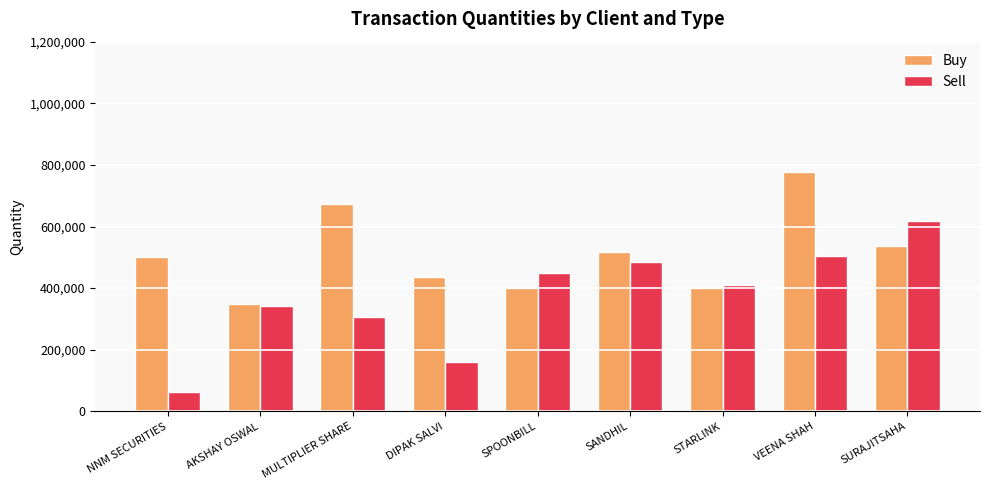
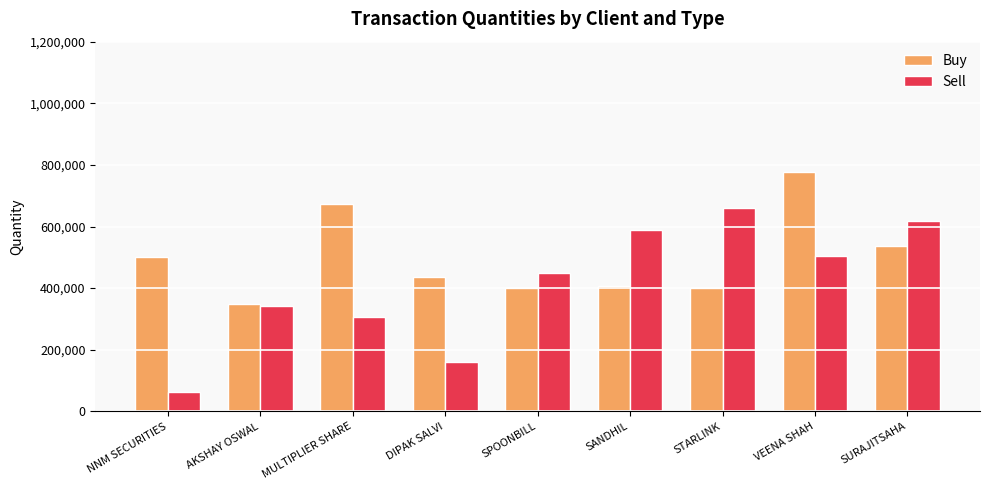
  {
    "Buy": {
      "NNM SECURITIES": "500,000",
      "AKSHAY OSWAL": "350,000",
      "MULTIPLIER SHARE": "670,000",
      "DIPAK SALVI": "430,000",
      "SPOONBILL": "400,000",
-     "SANDHIL": "520,000",
+     "SANDHIL": "410,000",
      "STARLINK": "400,000",
      "VEENA SHAH": "780,000",
      "SURAJITSAHA": "540,000"
    },
    "Sell": {
      "NNM SECURITIES": "60,000",
      "AKSHAY OSWAL": "340,000",
      "MULTIPLIER SHARE": "310,000",
      "DIPAK SALVI": "160,000",
      "SPOONBILL": "450,000",
-     "SANDHIL": "490,000",
-     "STARLINK": "410,000",
+     "SANDHIL": "590,000",
+     "STARLINK": "660,000",
      "VEENA SHAH": "510,000",
      "SURAJITSAHA": "620,000"
    }
  }
